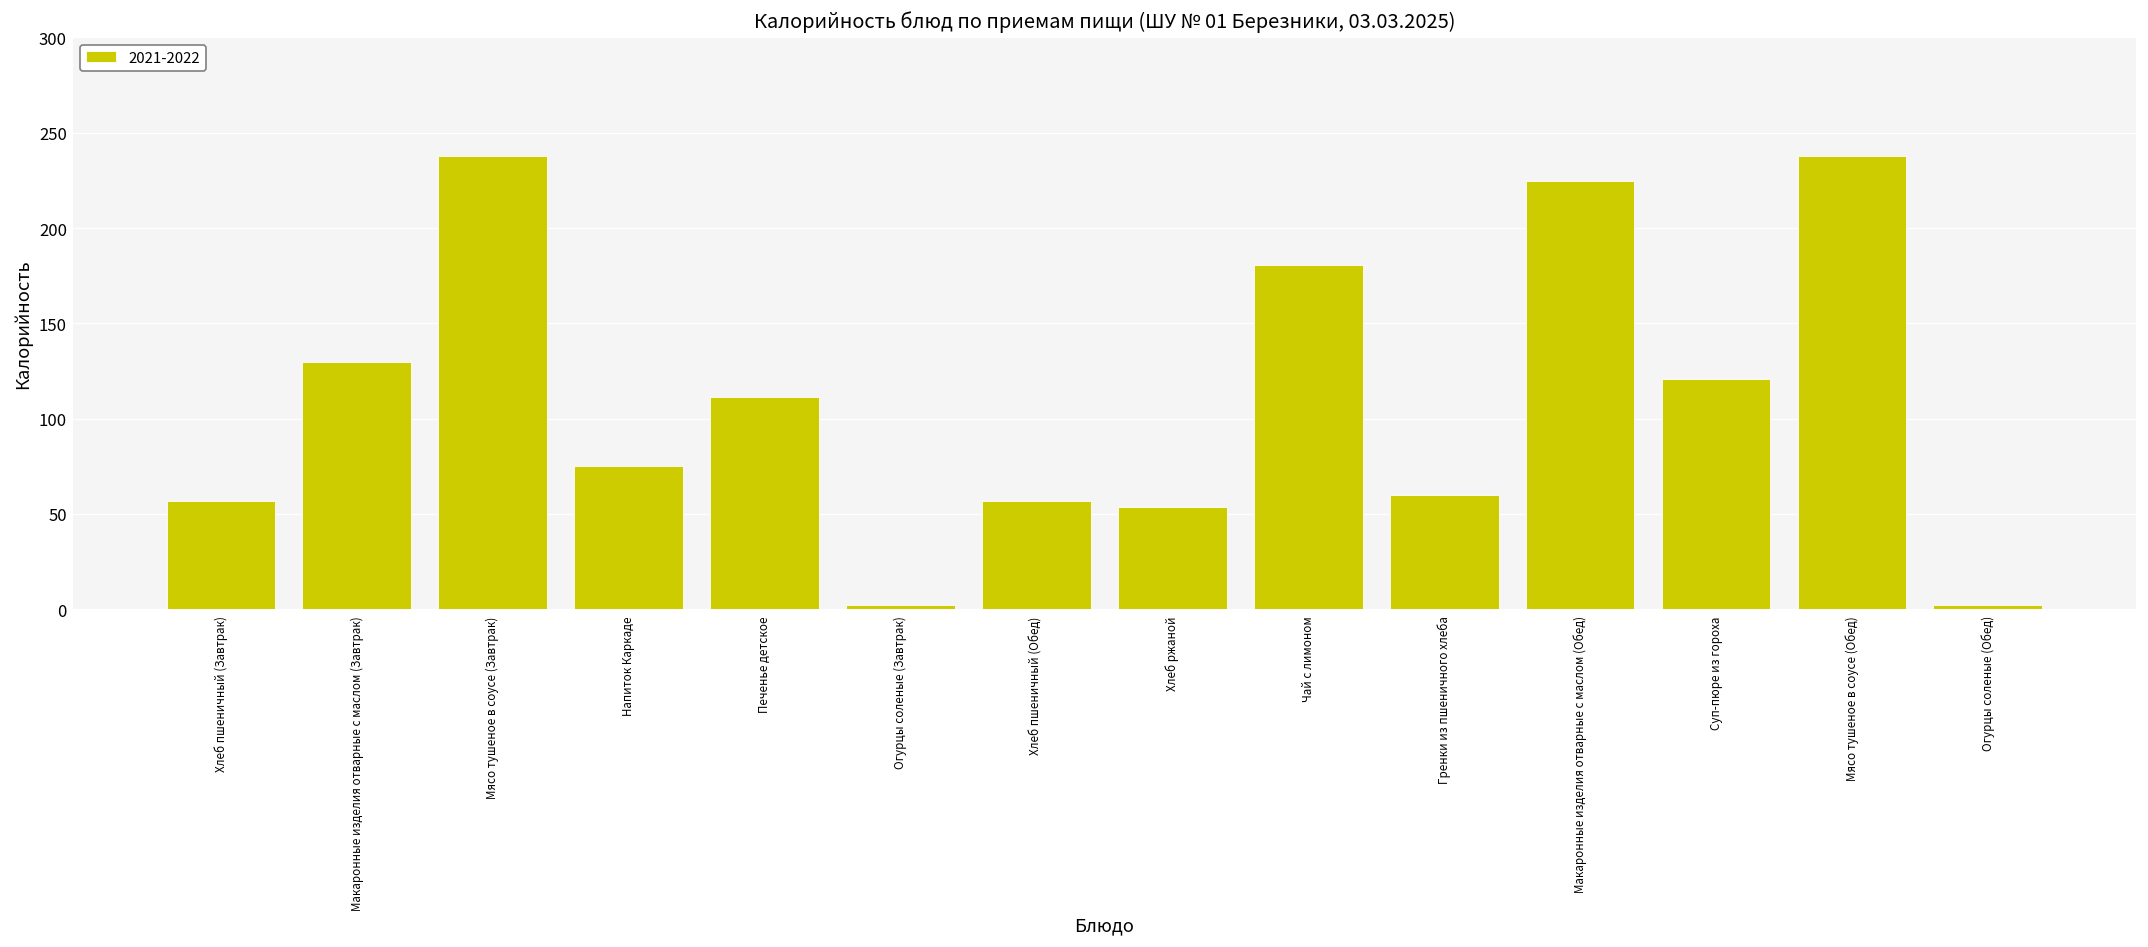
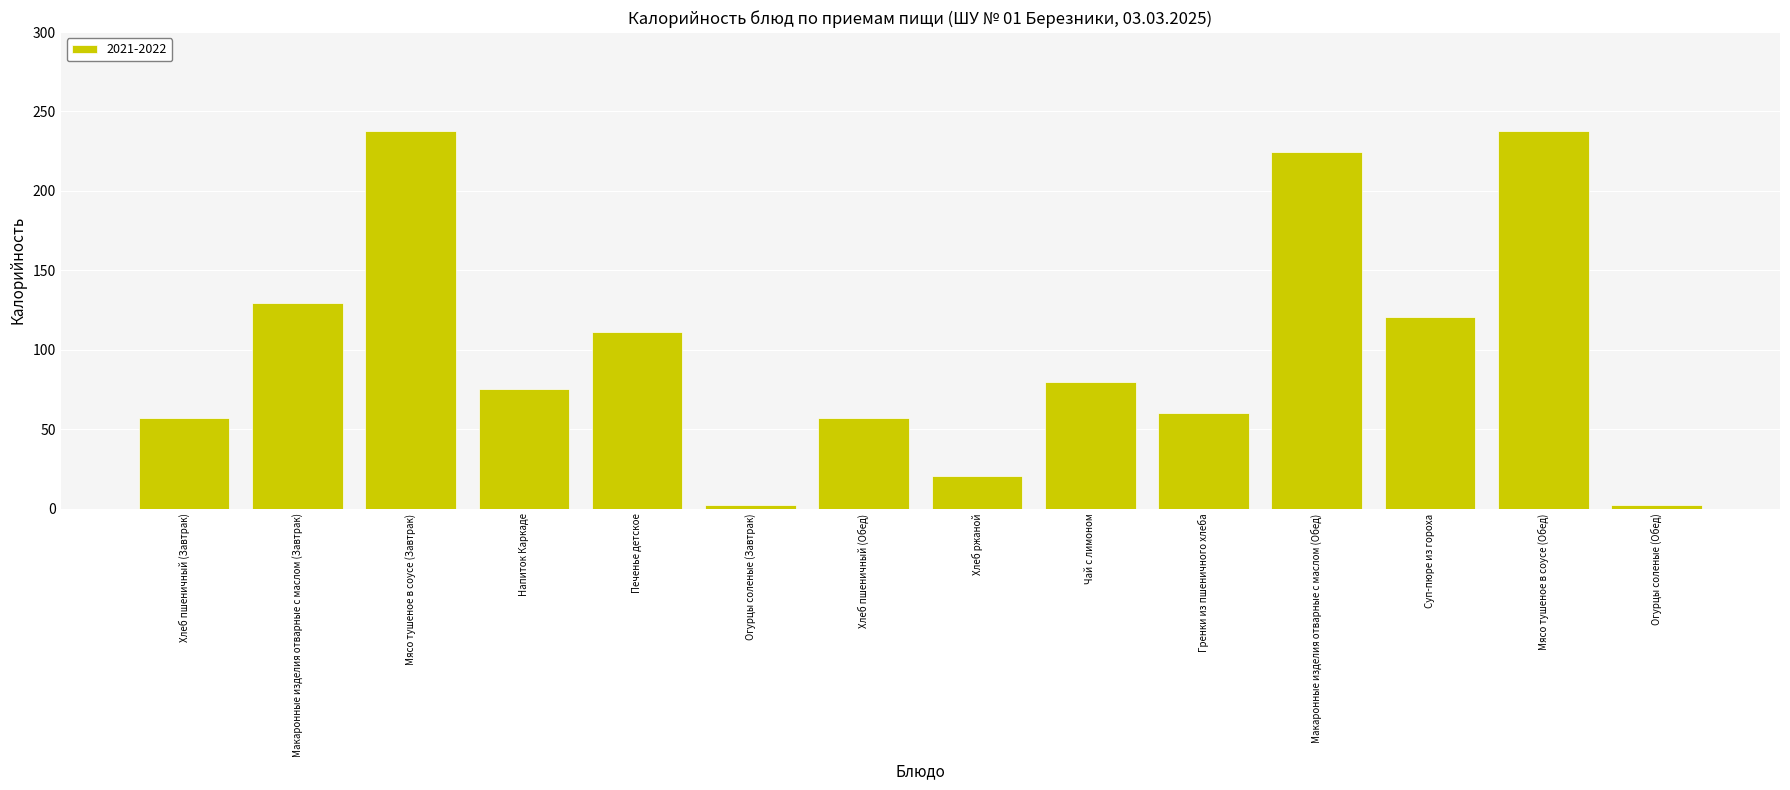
  {
    "Хлеб пшеничный (Завтрак)": 57,
    "Макаронные изделия отварные с маслом (Завтрак)": 130,
    "Мясо тушеное в соусе (Завтрак)": 238,
    "Напиток Каркаде": 75,
    "Печенье детское": 111,
    "Огурцы соленые (Завтрак)": 2,
    "Хлеб пшеничный (Обед)": 57,
-   "Хлеб ржаной": 54,
-   "Чай с лимоном": 180,
+   "Хлеб ржаной": 21,
+   "Чай с лимоном": 80,
    "Гренки из пшеничного хлеба": 60,
    "Макаронные изделия отварные с маслом (Обед)": 225,
    "Суп-пюре из гороха": 121,
    "Мясо тушеное в соусе (Обед)": 238,
    "Огурцы соленые (Обед)": 2
  }
